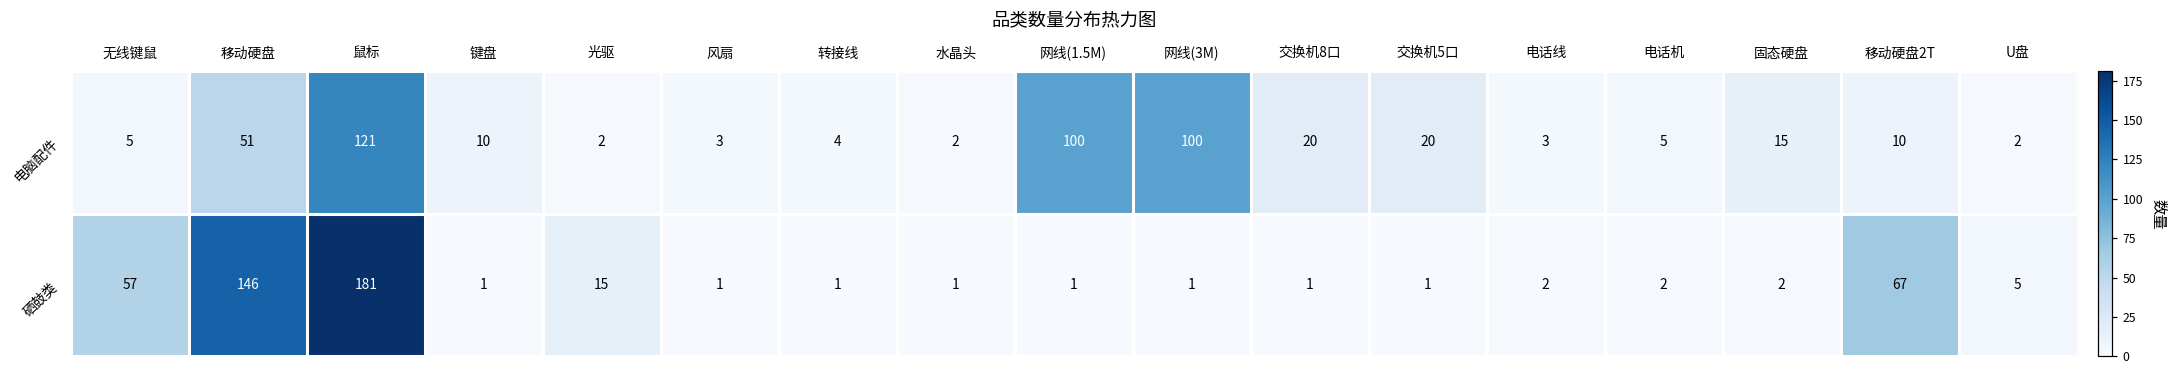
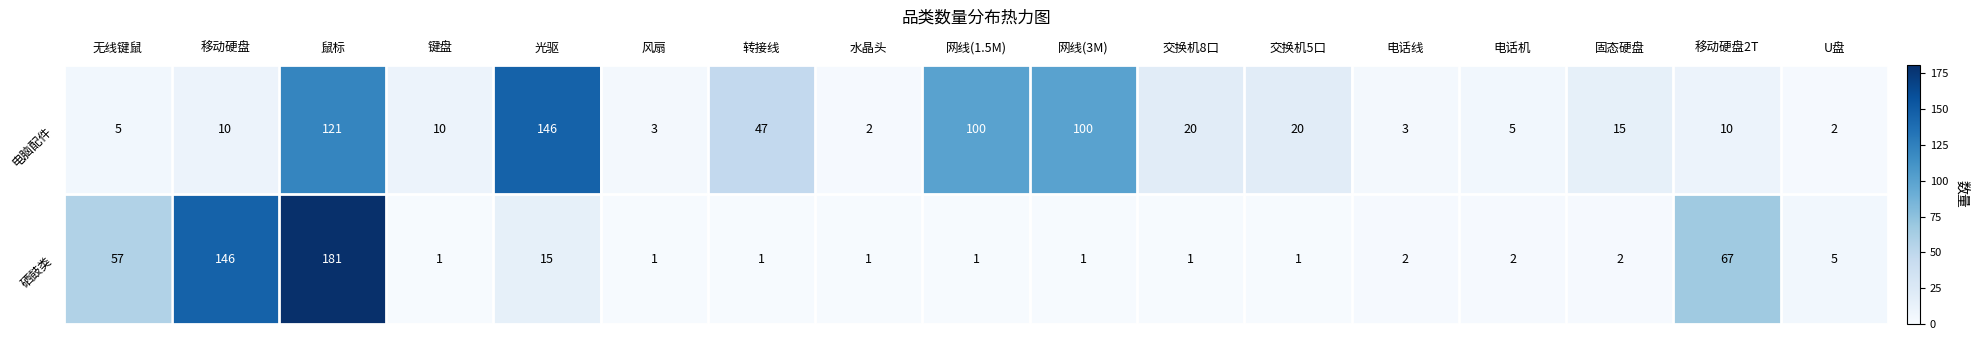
  {
    "电脑配件": {
      "无线键鼠": 5,
-     "移动硬盘": 51,
+     "移动硬盘": 10,
      "鼠标": 121,
      "键盘": 10,
-     "光驱": 2,
+     "光驱": 146,
      "风扇": 3,
-     "转接线": 4,
+     "转接线": 47,
      "水晶头": 2,
      "网线(1.5M)": 100,
      "网线(3M)": 100,
      "交换机8口": 20,
      "交换机5口": 20,
      "电话线": 3,
      "电话机": 5,
      "固态硬盘": 15,
      "移动硬盘2T": 10,
      "U盘": 2
    },
    "硒鼓类": {
      "无线键鼠": 57,
      "移动硬盘": 146,
      "鼠标": 181,
      "键盘": 1,
      "光驱": 15,
      "风扇": 1,
      "转接线": 1,
      "水晶头": 1,
      "网线(1.5M)": 1,
      "网线(3M)": 1,
      "交换机8口": 1,
      "交换机5口": 1,
      "电话线": 2,
      "电话机": 2,
      "固态硬盘": 2,
      "移动硬盘2T": 67,
      "U盘": 5
    }
  }
